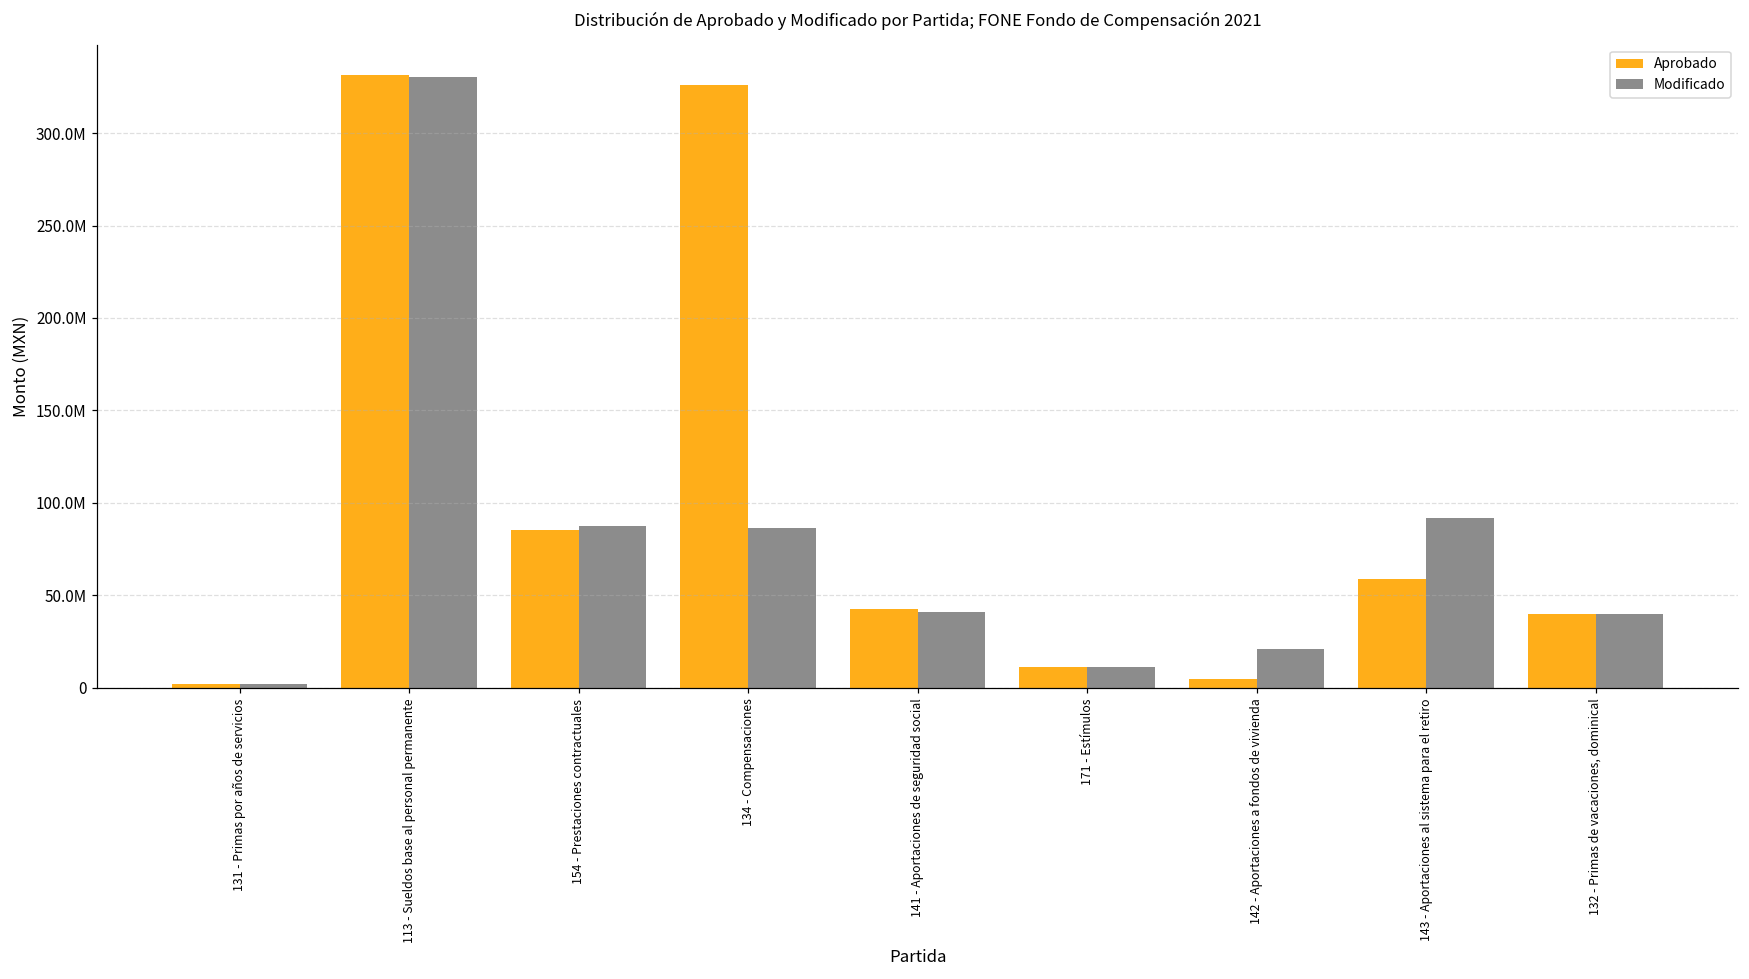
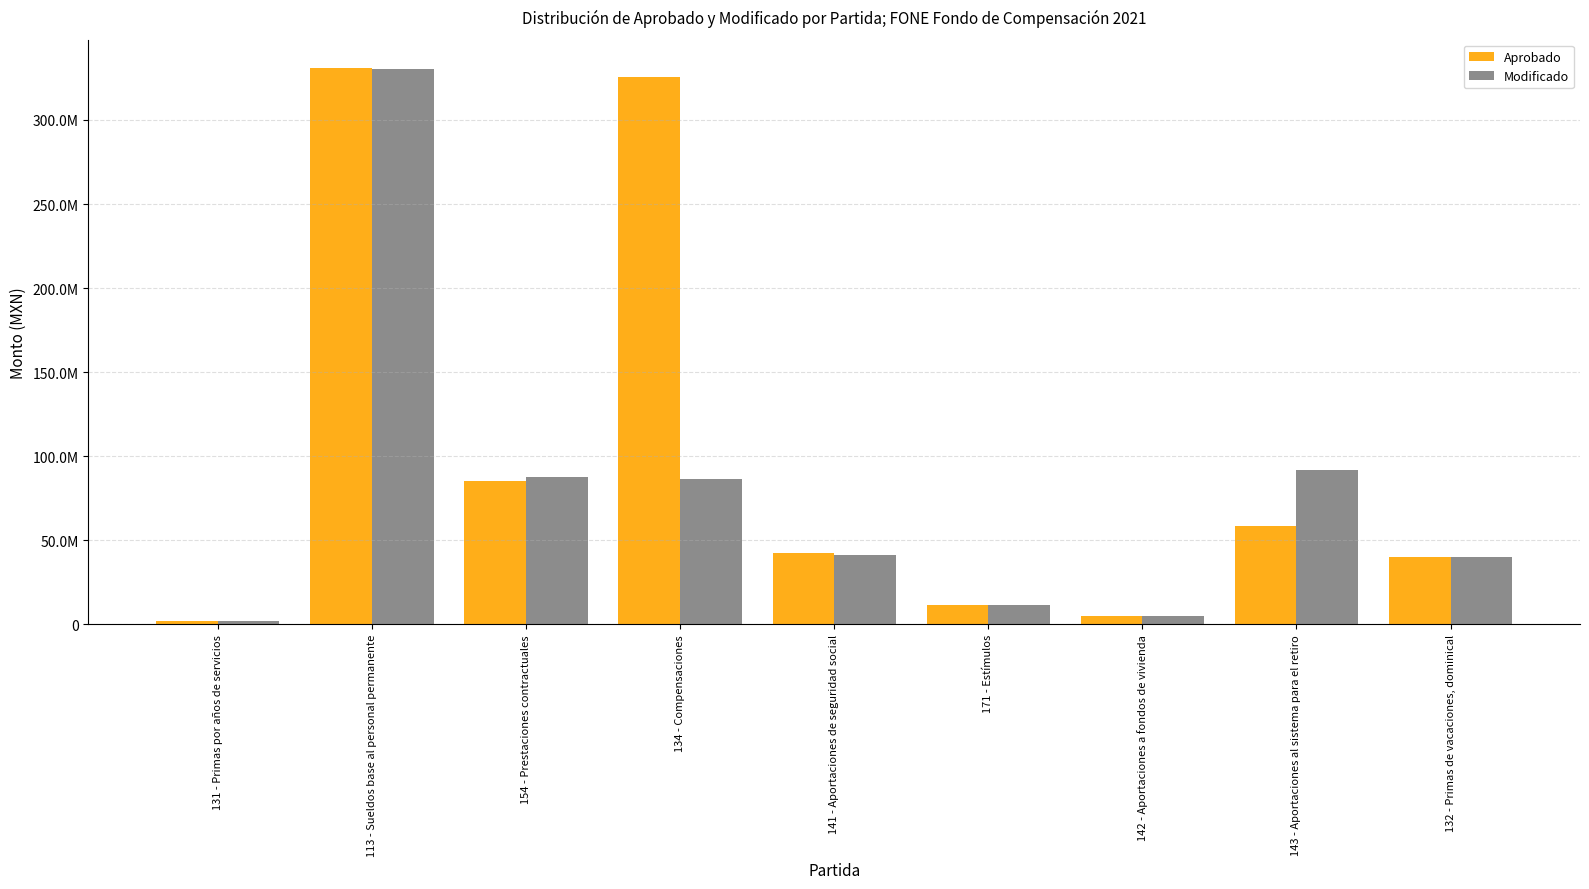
  {
    "Aprobado": {
      "131 - Primas por años de servicios": 2000000,
      "113 - Sueldos base al personal permanente": 331000000,
      "154 - Prestaciones contractuales": 86000000,
      "134 - Compensaciones": 326000000,
      "141 - Aportaciones de seguridad social": 42000000,
      "171 - Estímulos": 11000000,
      "142 - Aportaciones a fondos de vivienda": 5000000,
      "143 - Aportaciones al sistema para el retiro": 59000000,
      "132 - Primas de vacaciones, dominical": 40000000
    },
    "Modificado": {
      "131 - Primas por años de servicios": 2000000,
      "113 - Sueldos base al personal permanente": 330000000,
      "154 - Prestaciones contractuales": 88000000,
      "134 - Compensaciones": 87000000,
      "141 - Aportaciones de seguridad social": 41000000,
      "171 - Estímulos": 11000000,
-     "142 - Aportaciones a fondos de vivienda": 21000000,
+     "142 - Aportaciones a fondos de vivienda": 5000000,
      "143 - Aportaciones al sistema para el retiro": 92000000,
      "132 - Primas de vacaciones, dominical": 40000000
    }
  }
